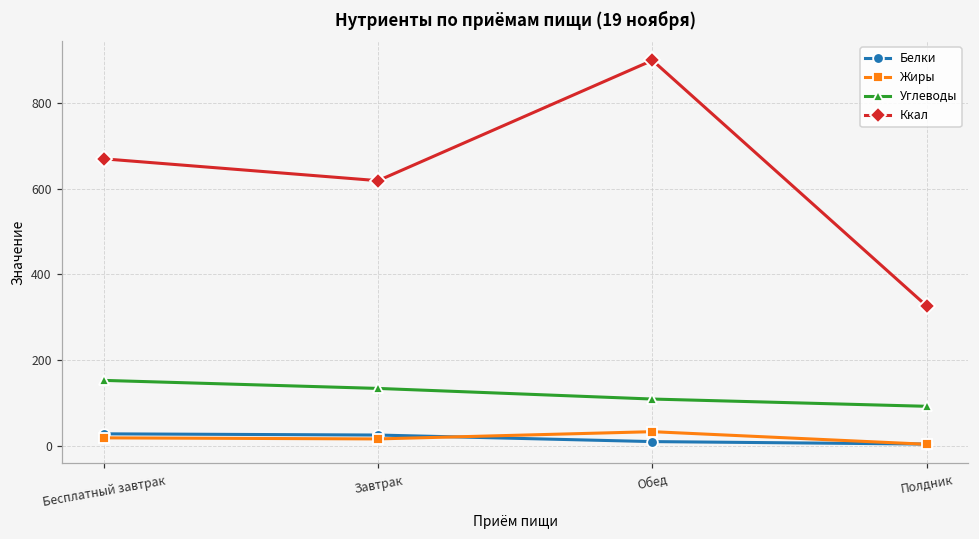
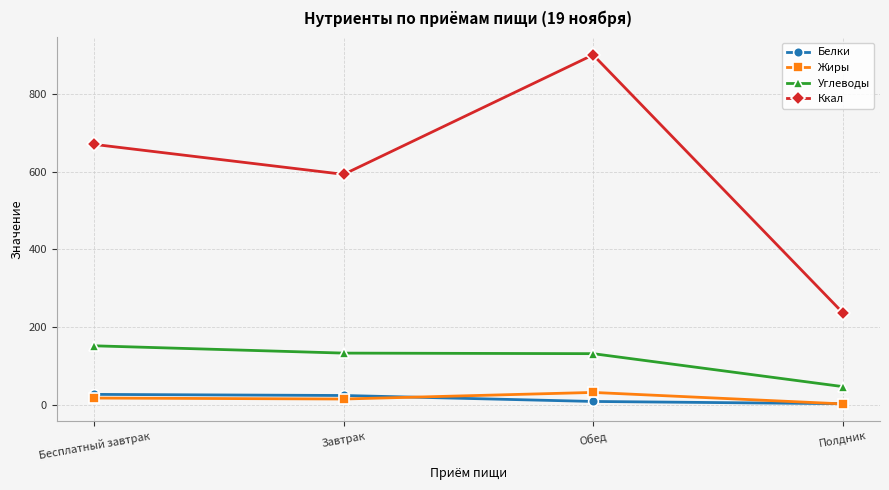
  {
    "Белки": {
      "Бесплатный завтрак": 30,
      "Завтрак": 20,
      "Обед": 10
    },
    "Жиры": {
      "Бесплатный завтрак": 20,
      "Завтрак": 20,
      "Обед": 30
    },
    "Углеводы": {
      "Бесплатный завтрак": 150,
      "Завтрак": 130,
-     "Обед": 110,
-     "Полдник": 90
+     "Обед": 130,
+     "Полдник": 50
    },
    "Ккал": {
      "Бесплатный завтрак": 670,
-     "Завтрак": 620,
+     "Завтрак": 590,
      "Обед": 900,
-     "Полдник": 330
+     "Полдник": 240
    }
  }
